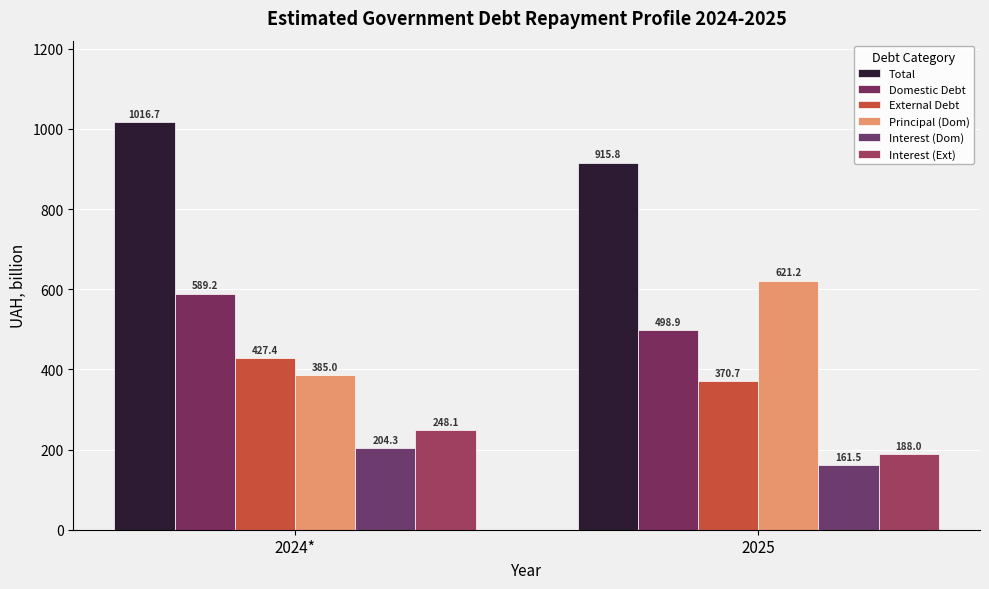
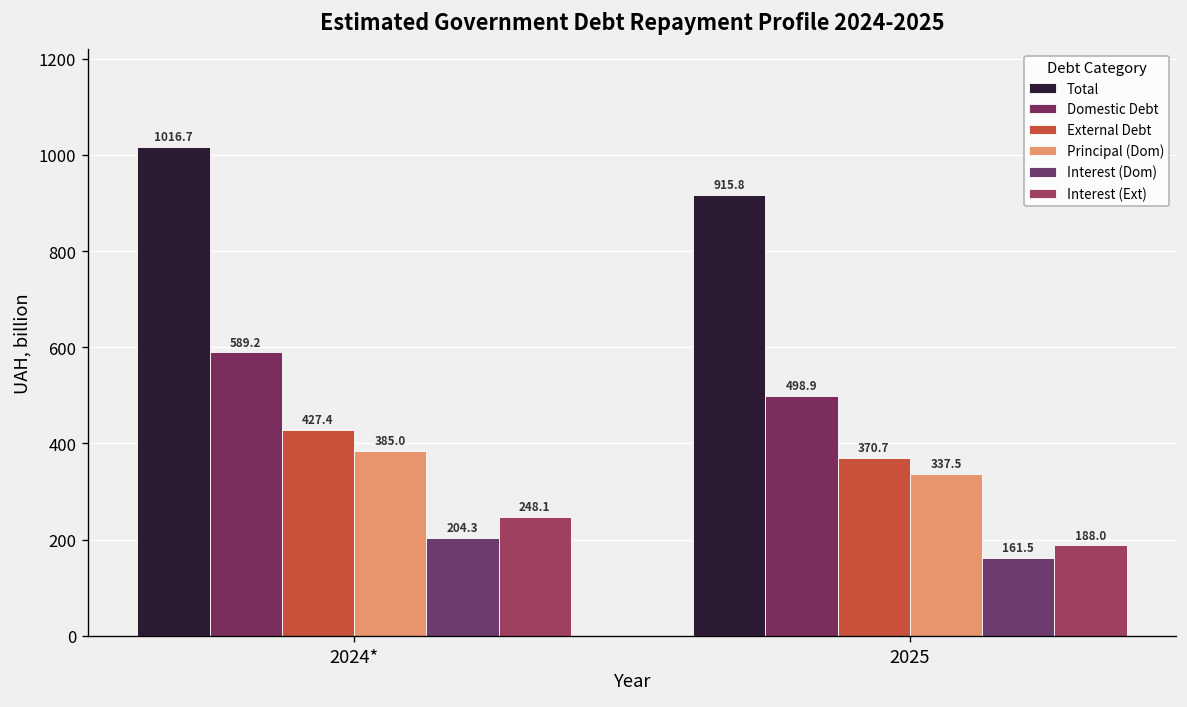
  {
    "Total": {
      "2024*": 1016.7,
      "2025": 915.8
    },
    "Principal (Dom)": {
      "2024*": 385.0,
-     "2025": 621.2
+     "2025": 337.5
    }
  }
